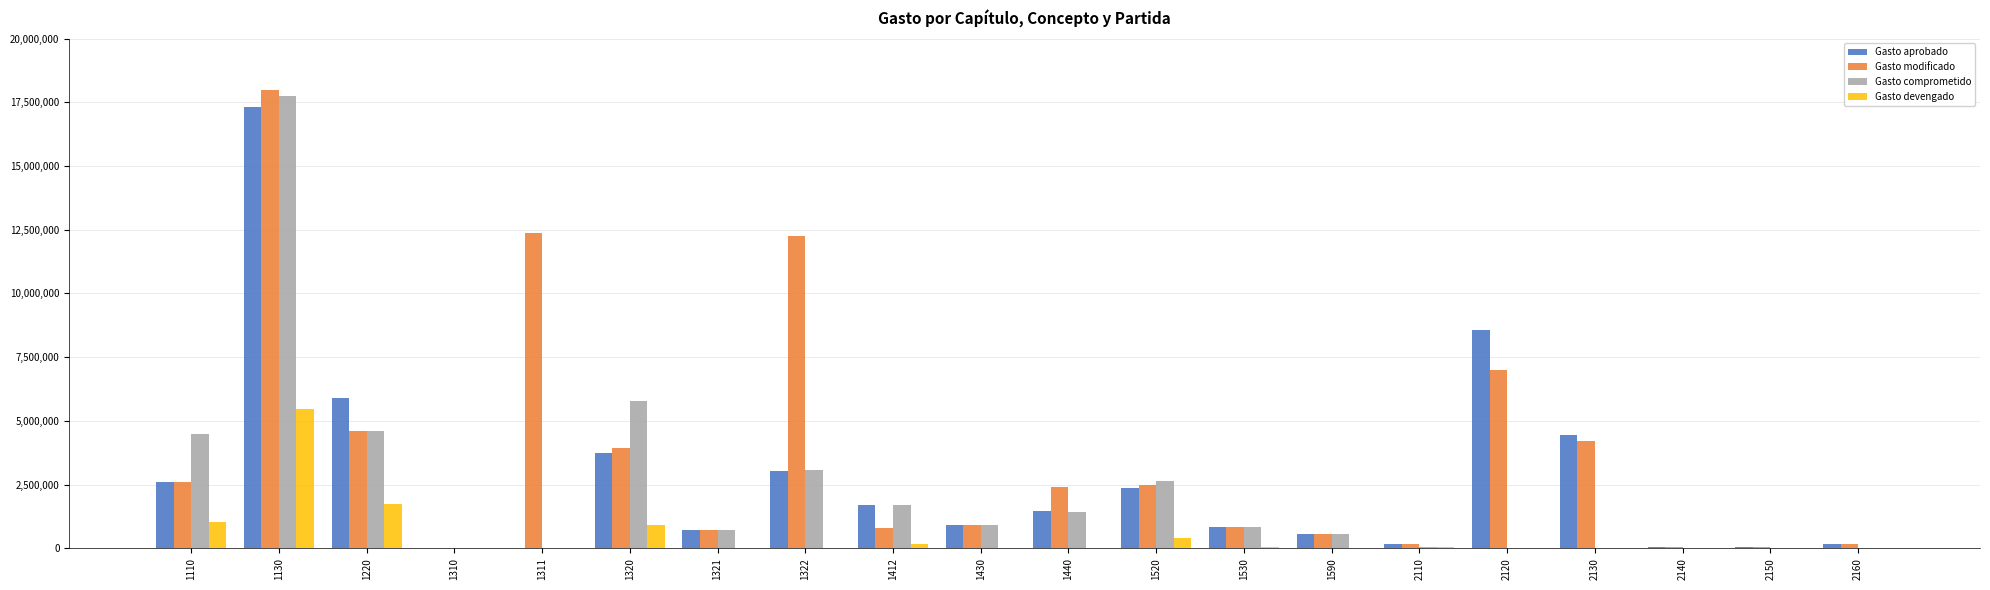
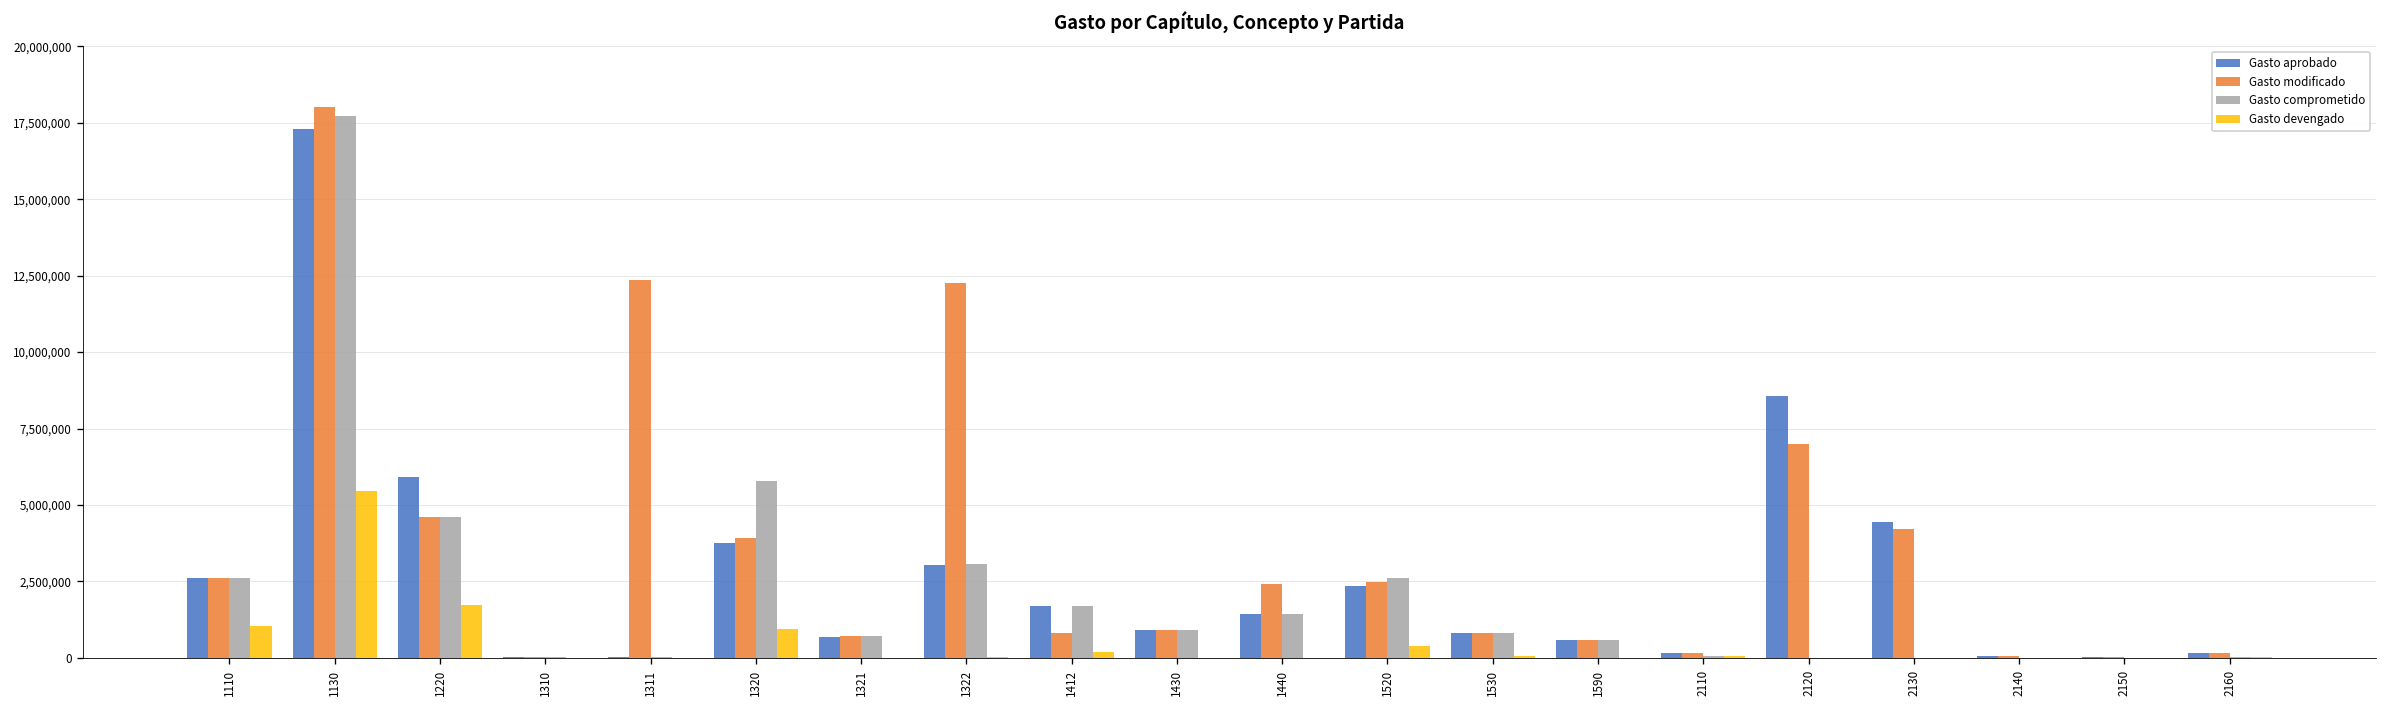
  {
    "Gasto aprobado": {
      "1110": "2,600,000",
      "1130": "17,300,000",
      "1220": "5,900,000",
      "1320": "3,800,000",
      "1321": "700,000",
      "1322": "3,100,000",
      "1412": "1,700,000",
      "1430": "900,000",
      "1440": "1,500,000",
      "1520": "2,400,000",
      "1530": "800,000",
      "1590": "600,000",
      "2110": "200,000",
      "2120": "8,600,000",
      "2130": "4,400,000",
      "2160": "200,000"
    },
    "Gasto modificado": {
      "1110": "2,600,000",
      "1130": "18,000,000",
      "1220": "4,600,000",
      "1311": "12,400,000",
      "1320": "3,900,000",
      "1321": "700,000",
      "1322": "12,300,000",
      "1412": "800,000",
      "1430": "900,000",
      "1440": "2,400,000",
      "1520": "2,500,000",
      "1530": "800,000",
      "1590": "600,000",
      "2110": "200,000",
      "2120": "7,000,000",
      "2130": "4,200,000",
      "2160": "200,000"
    },
    "Gasto comprometido": {
-     "1110": "4,500,000",
+     "1110": "2,600,000",
      "1130": "17,700,000",
      "1220": "4,600,000",
      "1320": "5,800,000",
      "1321": "700,000",
      "1322": "3,100,000",
      "1412": "1,700,000",
      "1430": "900,000",
      "1440": "1,400,000",
      "1520": "2,600,000",
      "1530": "800,000",
      "1590": "600,000",
      "2130": "0",
      "2140": "0"
    },
    "Gasto devengado": {
      "1110": "1,000,000",
      "1130": "5,500,000",
      "1220": "1,700,000",
      "1310": "0",
      "1311": "0",
      "1320": "900,000",
      "1412": "200,000",
      "1430": "0",
      "1440": "0",
      "1520": "400,000",
      "1590": "0",
      "2130": "0",
      "2140": "0"
    }
  }
